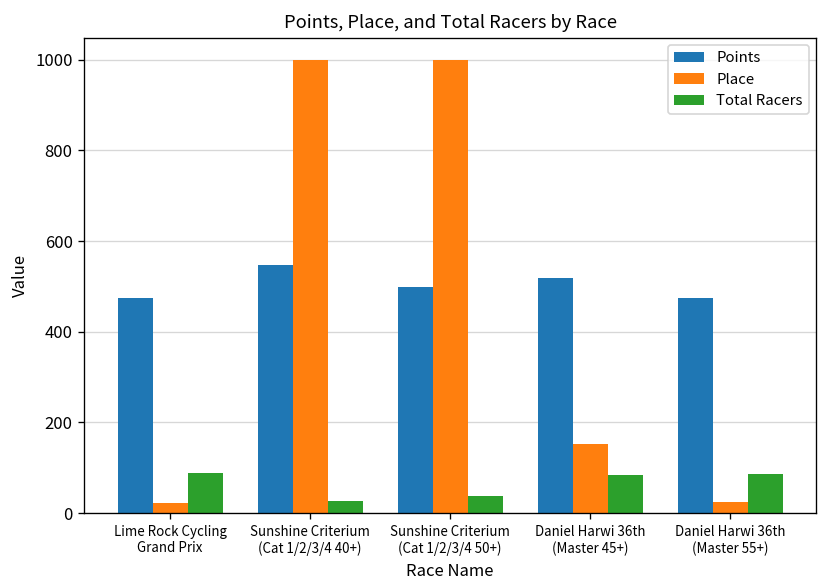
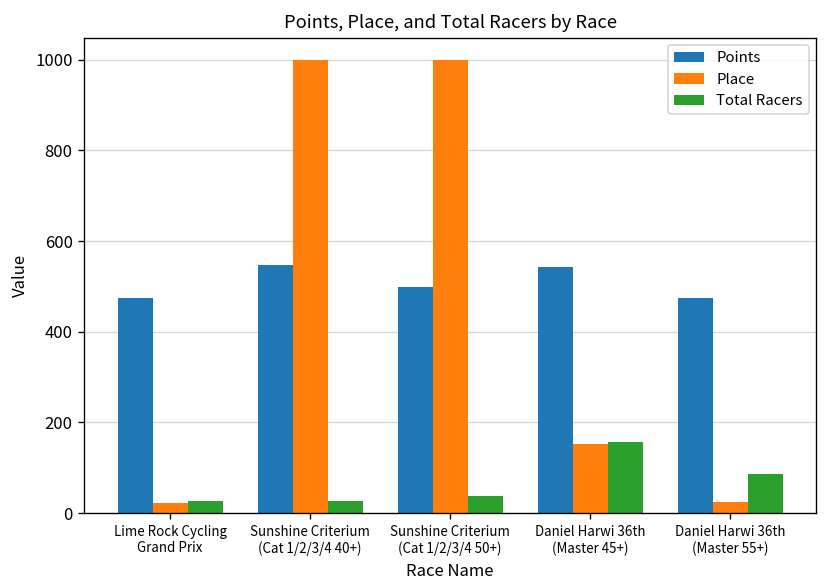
  {
    "Points": {
      "Lime Rock Cycling Grand Prix": 470,
      "Sunshine Criterium (Cat 1/2/3/4 40+)": 550,
      "Sunshine Criterium (Cat 1/2/3/4 50+)": 500,
-     "Daniel Harwi 36th (Master 45+)": 520,
+     "Daniel Harwi 36th (Master 45+)": 540,
      "Daniel Harwi 36th (Master 55+)": 470
    },
    "Place": {
      "Lime Rock Cycling Grand Prix": 20,
      "Sunshine Criterium (Cat 1/2/3/4 40+)": 1000,
      "Sunshine Criterium (Cat 1/2/3/4 50+)": 1000,
      "Daniel Harwi 36th (Master 45+)": 150,
      "Daniel Harwi 36th (Master 55+)": 30
    },
    "Total Racers": {
-     "Lime Rock Cycling Grand Prix": 90,
+     "Lime Rock Cycling Grand Prix": 30,
      "Sunshine Criterium (Cat 1/2/3/4 40+)": 30,
      "Sunshine Criterium (Cat 1/2/3/4 50+)": 40,
-     "Daniel Harwi 36th (Master 45+)": 80,
+     "Daniel Harwi 36th (Master 45+)": 160,
      "Daniel Harwi 36th (Master 55+)": 90
    }
  }
